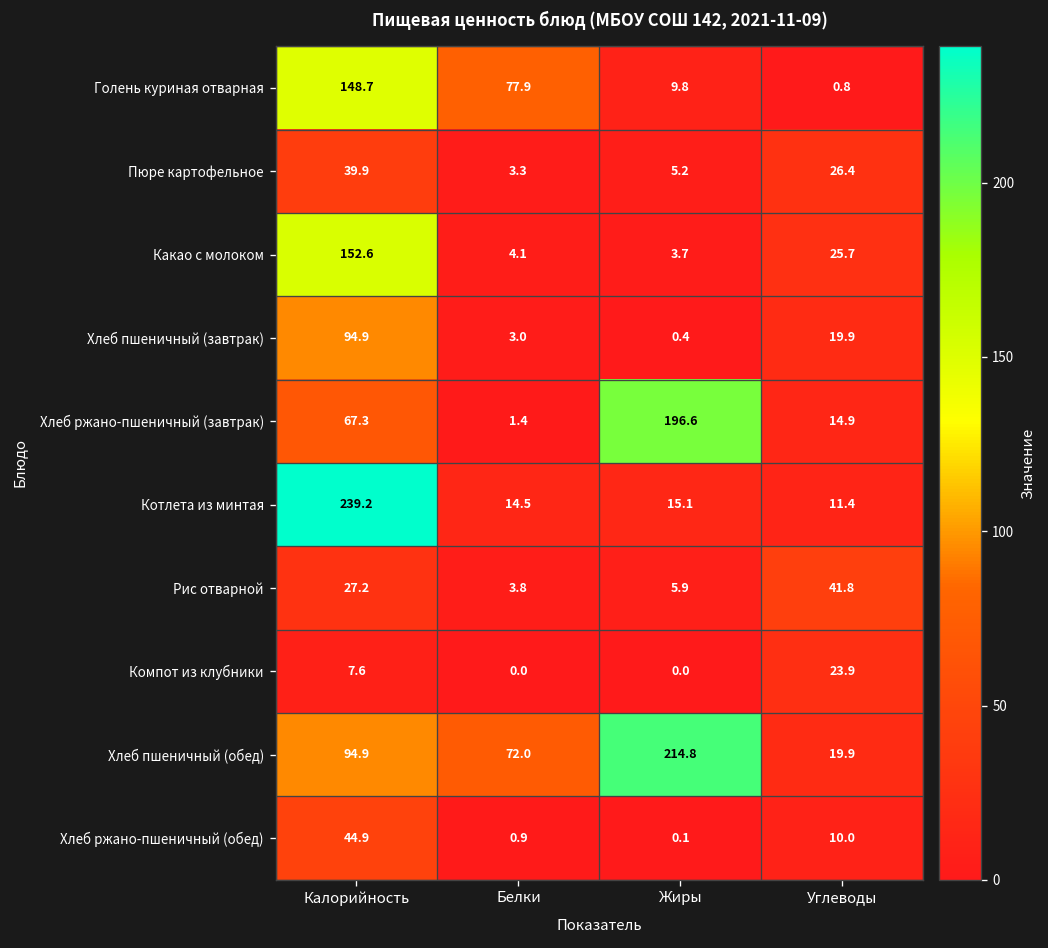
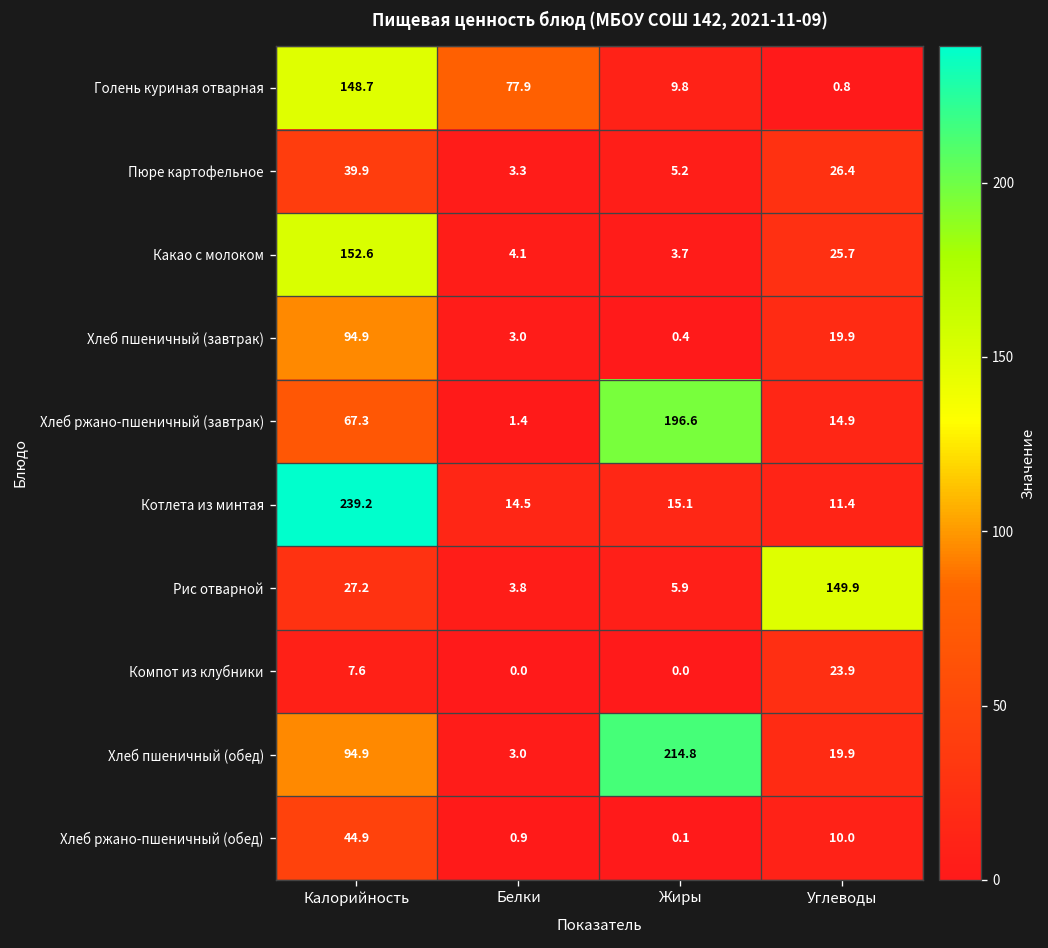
  {
    "Голень куриная отварная": {
      "Калорийность": 148.7,
      "Белки": 77.9,
      "Жиры": 9.8,
      "Углеводы": 0.8
    },
    "Пюре картофельное": {
      "Калорийность": 39.9,
      "Белки": 3.3,
      "Жиры": 5.2,
      "Углеводы": 26.4
    },
    "Какао с молоком": {
      "Калорийность": 152.6,
      "Белки": 4.1,
      "Жиры": 3.7,
      "Углеводы": 25.7
    },
    "Хлеб пшеничный (завтрак)": {
      "Калорийность": 94.9,
      "Белки": 3.0,
      "Жиры": 0.4,
      "Углеводы": 19.9
    },
    "Хлеб ржано-пшеничный (завтрак)": {
      "Калорийность": 67.3,
      "Белки": 1.4,
      "Жиры": 196.6,
      "Углеводы": 14.9
    },
    "Котлета из минтая": {
      "Калорийность": 239.2,
      "Белки": 14.5,
      "Жиры": 15.1,
      "Углеводы": 11.4
    },
    "Рис отварной": {
      "Калорийность": 27.2,
      "Белки": 3.8,
      "Жиры": 5.9,
-     "Углеводы": 41.8
+     "Углеводы": 149.9
    },
    "Компот из клубники": {
      "Калорийность": 7.6,
      "Белки": 0.0,
      "Жиры": 0.0,
      "Углеводы": 23.9
    },
    "Хлеб пшеничный (обед)": {
      "Калорийность": 94.9,
-     "Белки": 72.0,
+     "Белки": 3.0,
      "Жиры": 214.8,
      "Углеводы": 19.9
    },
    "Хлеб ржано-пшеничный (обед)": {
      "Калорийность": 44.9,
      "Белки": 0.9,
      "Жиры": 0.1,
      "Углеводы": 10.0
    }
  }
